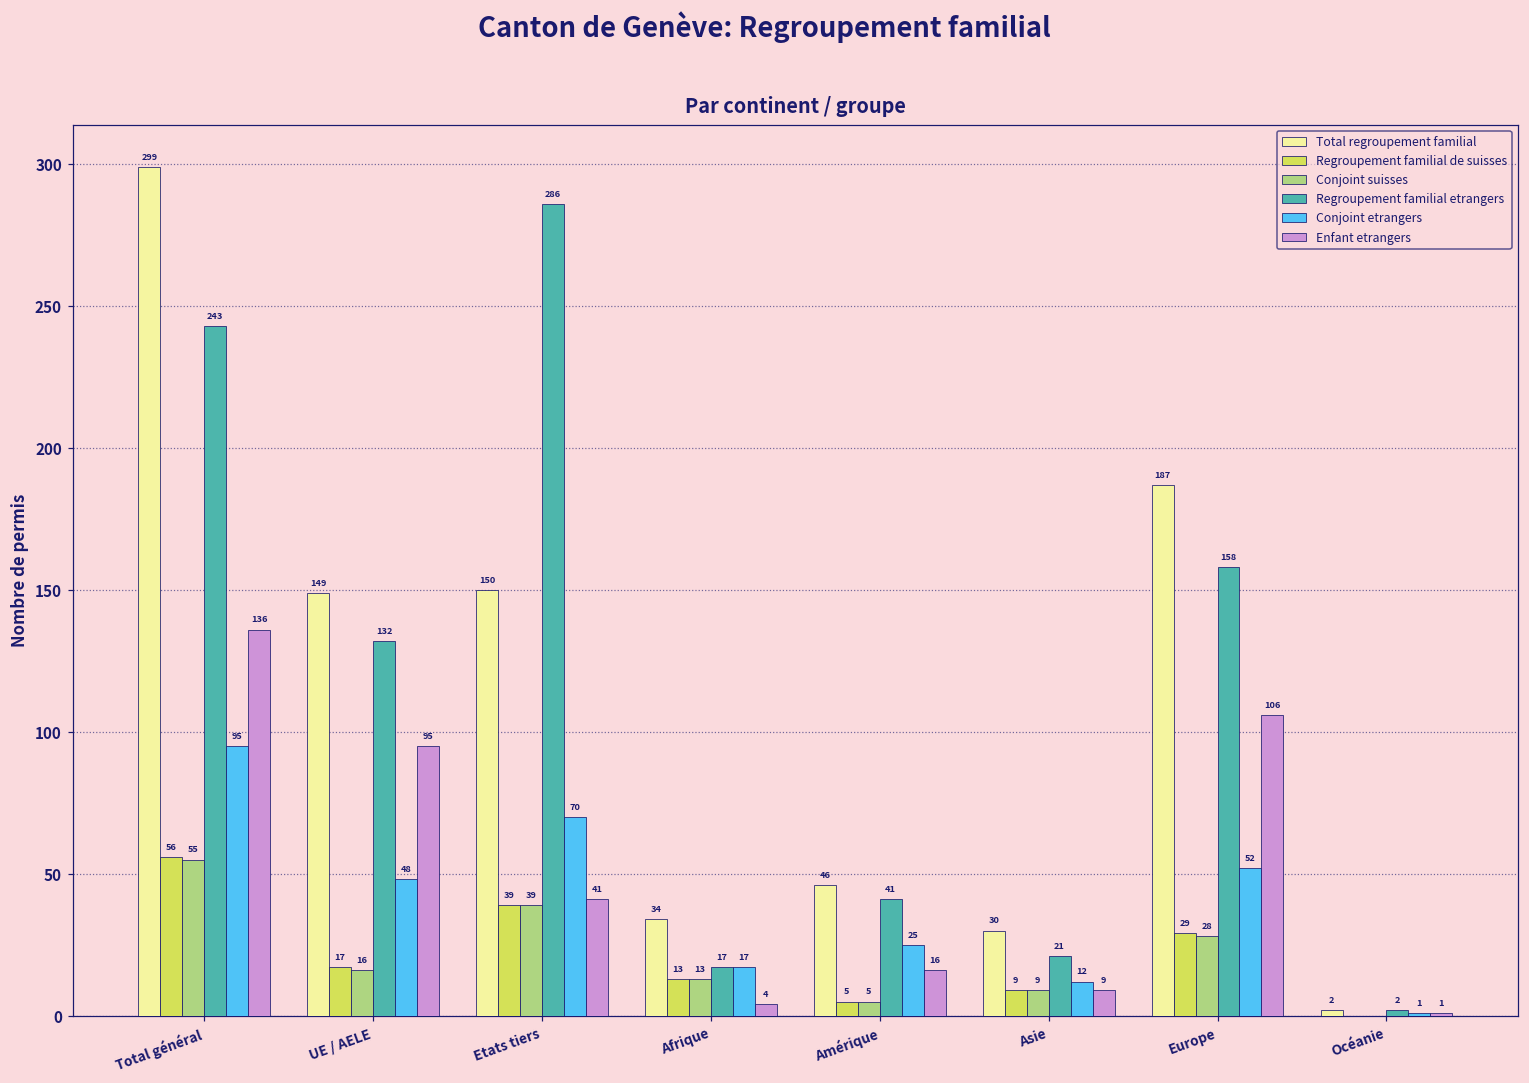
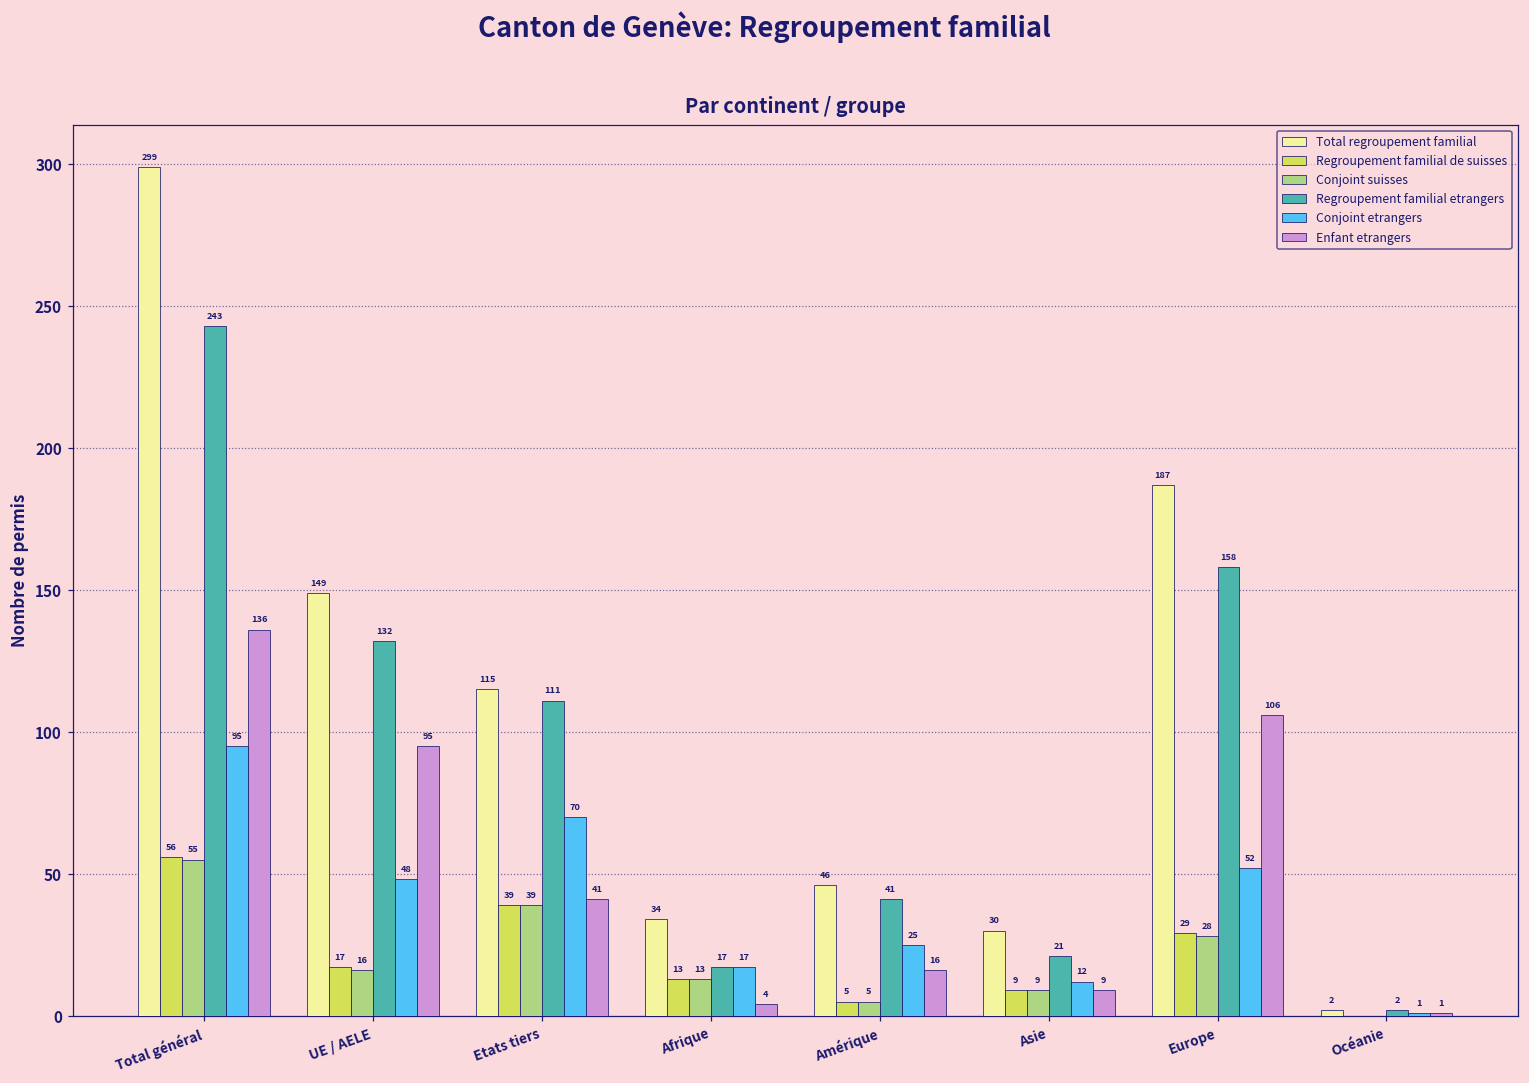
  {
    "Total regroupement familial": {
      "Total général": 299,
      "UE / AELE": 149,
-     "Etats tiers": 150,
+     "Etats tiers": 115,
      "Afrique": 34,
      "Amérique": 46,
      "Asie": 30,
      "Europe": 187,
      "Océanie": 2
    },
    "Regroupement familial etrangers": {
      "Total général": 243,
      "UE / AELE": 132,
-     "Etats tiers": 286,
+     "Etats tiers": 111,
      "Afrique": 17,
      "Amérique": 41,
      "Asie": 21,
      "Europe": 158,
      "Océanie": 2
    },
    "Conjoint etrangers": {
      "Total général": 95,
      "UE / AELE": 48,
      "Etats tiers": 70,
      "Afrique": 17,
      "Amérique": 25,
      "Asie": 12,
      "Europe": 52,
      "Océanie": 1
    },
    "Enfant etrangers": {
      "Total général": 136,
      "UE / AELE": 95,
      "Etats tiers": 41,
      "Afrique": 4,
      "Amérique": 16,
      "Asie": 9,
      "Europe": 106,
      "Océanie": 1
    }
  }
